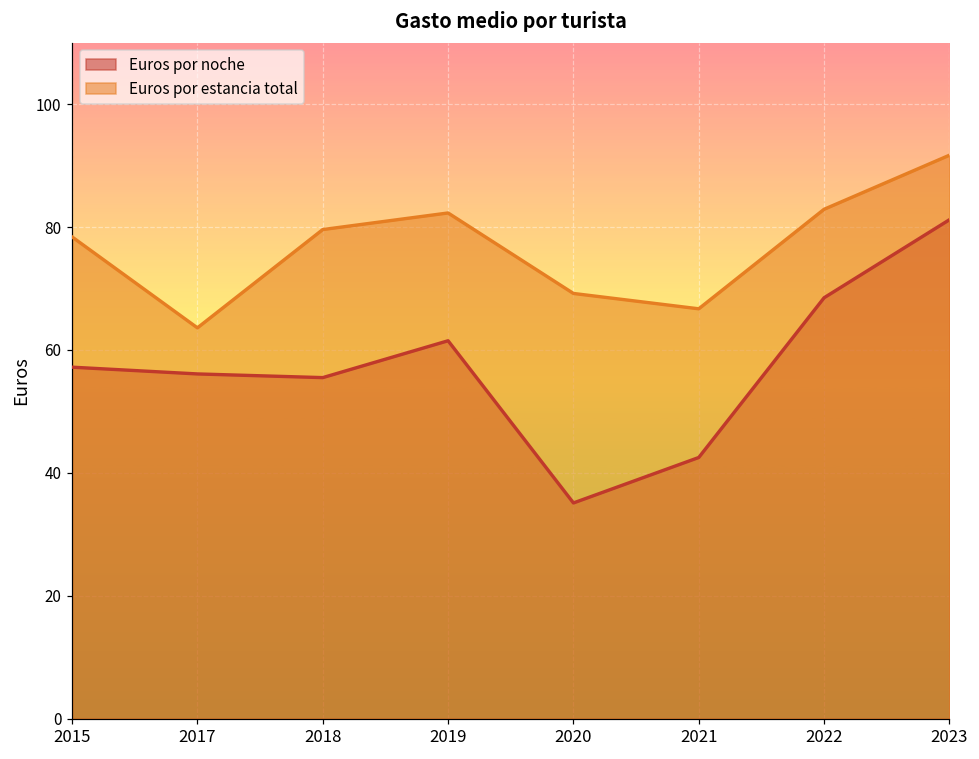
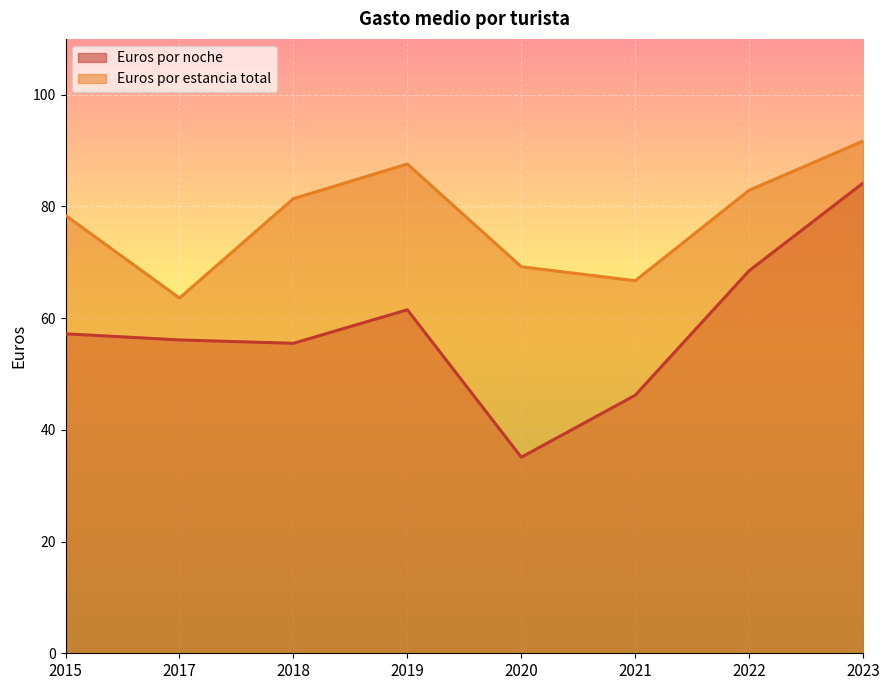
  {
    "Euros por noche": {
      "2015": 57,
      "2017": 56,
      "2018": 56,
      "2019": 62,
      "2020": 35,
-     "2021": 43,
+     "2021": 46,
      "2022": 69,
-     "2023": 81
+     "2023": 84
    },
    "Euros por estancia total": {
      "2015": 78,
      "2017": 64,
-     "2018": 80,
-     "2019": 82,
+     "2018": 81,
+     "2019": 88,
      "2020": 69,
      "2021": 67,
      "2022": 83,
      "2023": 92
    }
  }
